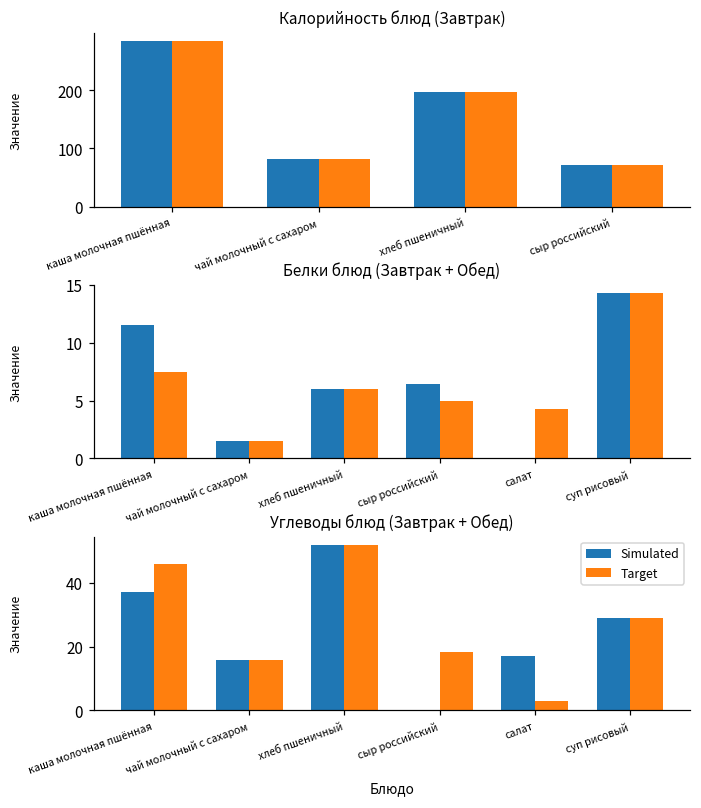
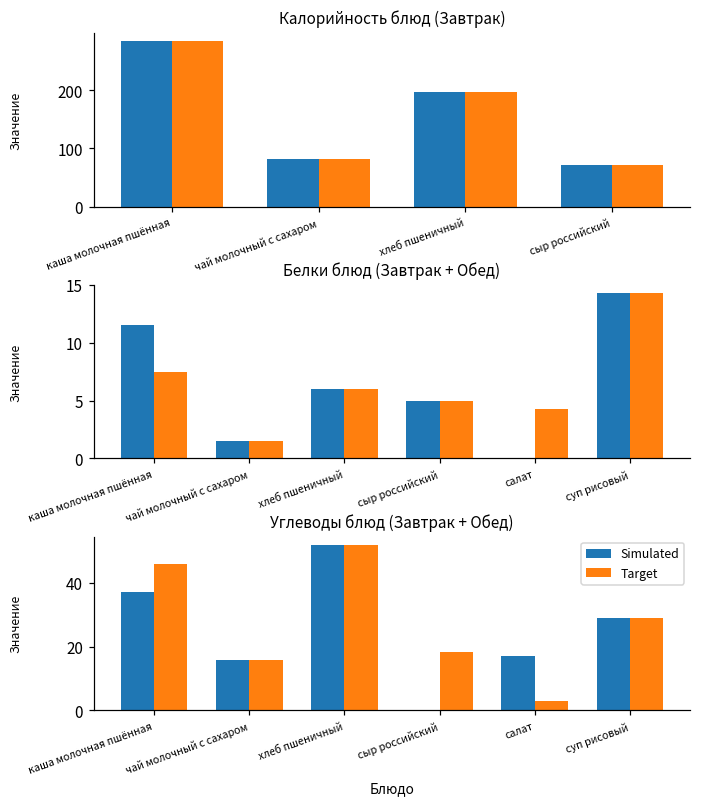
  {
    "Калорийность блюд (Завтрак)": {
      "Simulated": {
        "каша молочная пшённая": 290,
        "чай молочный с сахаром": 80,
        "хлеб пшеничный": 200,
        "сыр российский": 70
      },
      "Target": {
        "каша молочная пшённая": 290,
        "чай молочный с сахаром": 80,
        "хлеб пшеничный": 200,
        "сыр российский": 70
      }
    },
    "Белки блюд (Завтрак + Обед)": {
      "Simulated": {
        "каша молочная пшённая": 11.5,
        "чай молочный с сахаром": 1.5,
        "хлеб пшеничный": 6.0,
-       "сыр российский": 6.4,
+       "сыр российский": 5.0,
        "салат": 0.0,
        "суп рисовый": 14.3
      },
      "Target": {
        "каша молочная пшённая": 7.5,
        "чай молочный с сахаром": 1.5,
        "хлеб пшеничный": 6.0,
        "сыр российский": 5.0,
        "салат": 4.3,
        "суп рисовый": 14.3
      }
    },
    "Углеводы блюд (Завтрак + Обед)": {
      "Simulated": {
        "каша молочная пшённая": 37,
        "чай молочный с сахаром": 16,
        "хлеб пшеничный": 52,
        "сыр российский": 0,
        "салат": 17,
        "суп рисовый": 29
      },
      "Target": {
        "каша молочная пшённая": 46,
        "чай молочный с сахаром": 16,
        "хлеб пшеничный": 52,
        "сыр российский": 18,
        "салат": 3,
        "суп рисовый": 29
      }
    }
  }
